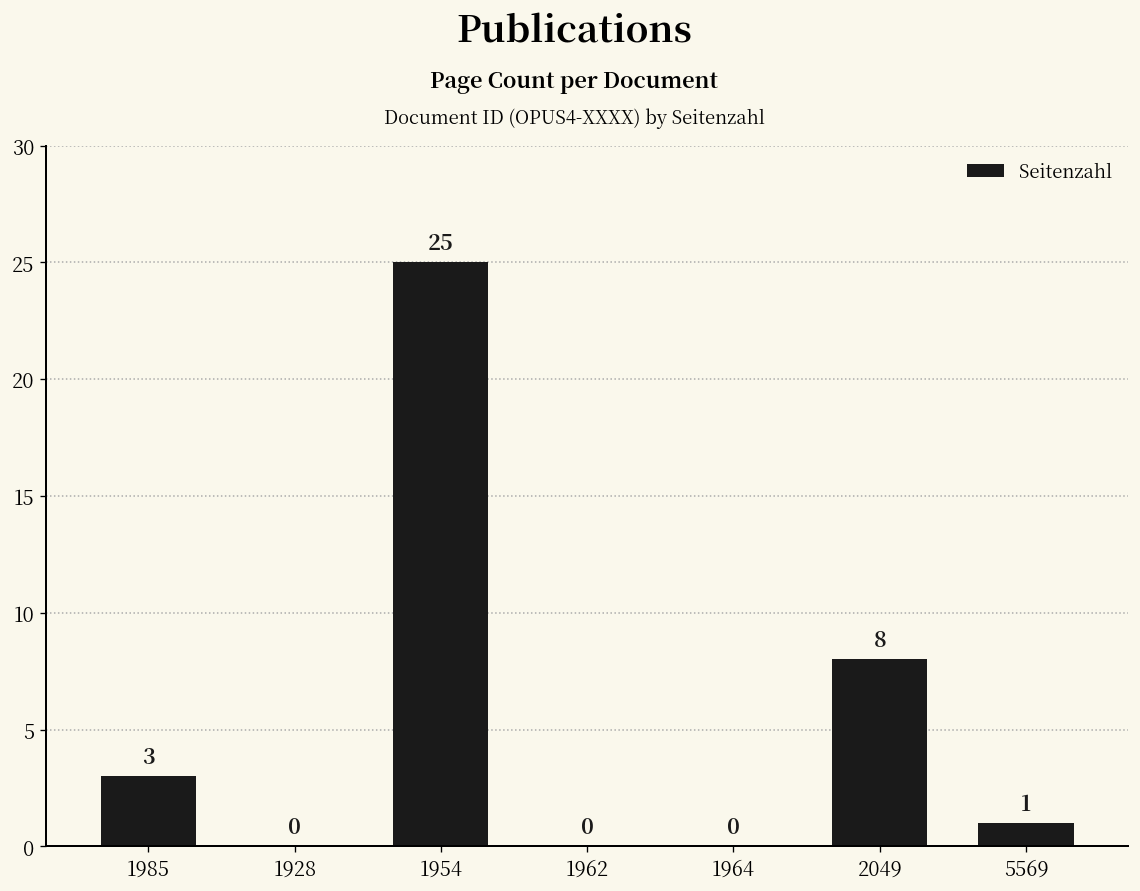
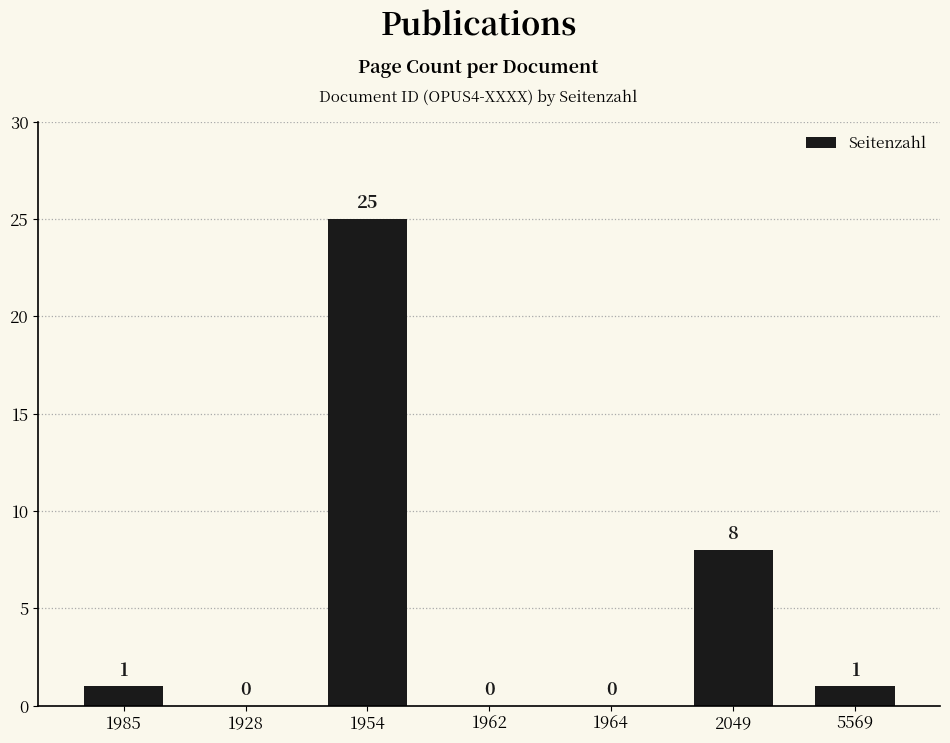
  {
-   "1985": 3,
+   "1985": 1,
    "1928": 0,
    "1954": 25,
    "1962": 0,
    "1964": 0,
    "2049": 8,
    "5569": 1
  }
